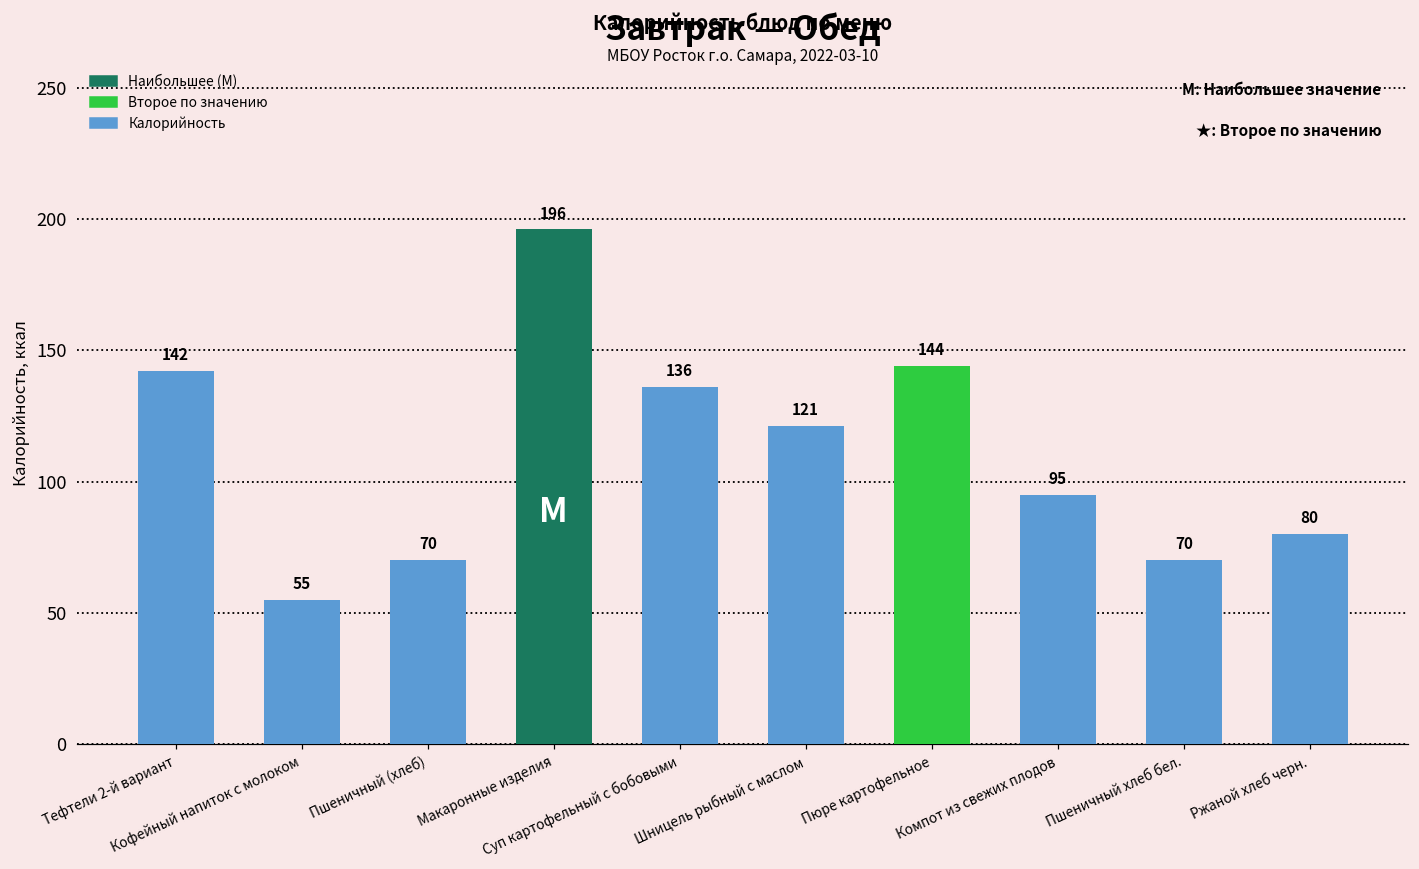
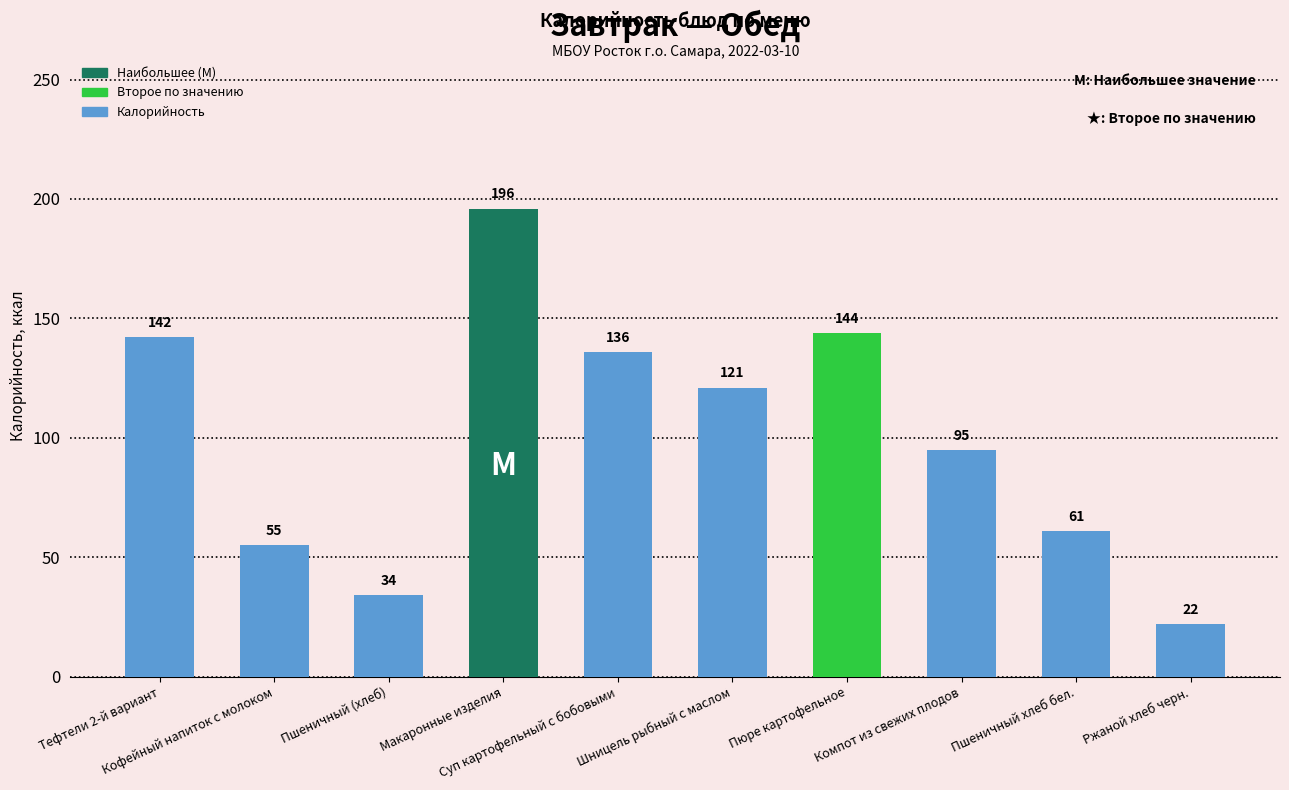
  {
    "Тефтели 2-й вариант": 142,
    "Кофейный напиток с молоком": 55,
-   "Пшеничный (хлеб)": 70,
+   "Пшеничный (хлеб)": 34,
    "Макаронные изделия": 196,
    "Суп картофельный с бобовыми": 136,
    "Шницель рыбный с маслом": 121,
    "Пюре картофельное": 144,
    "Компот из свежих плодов": 95,
-   "Пшеничный хлеб бел.": 70,
-   "Ржаной хлеб черн.": 80
+   "Пшеничный хлеб бел.": 61,
+   "Ржаной хлеб черн.": 22
  }
